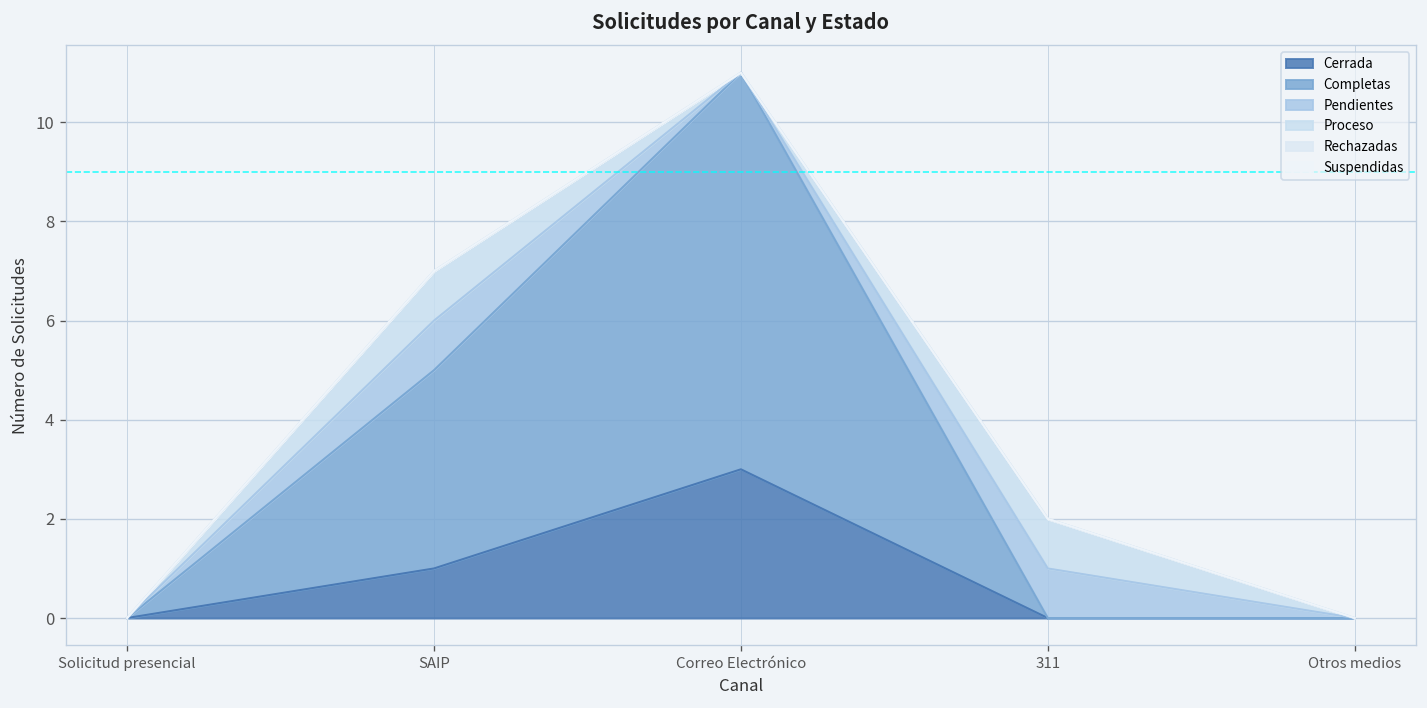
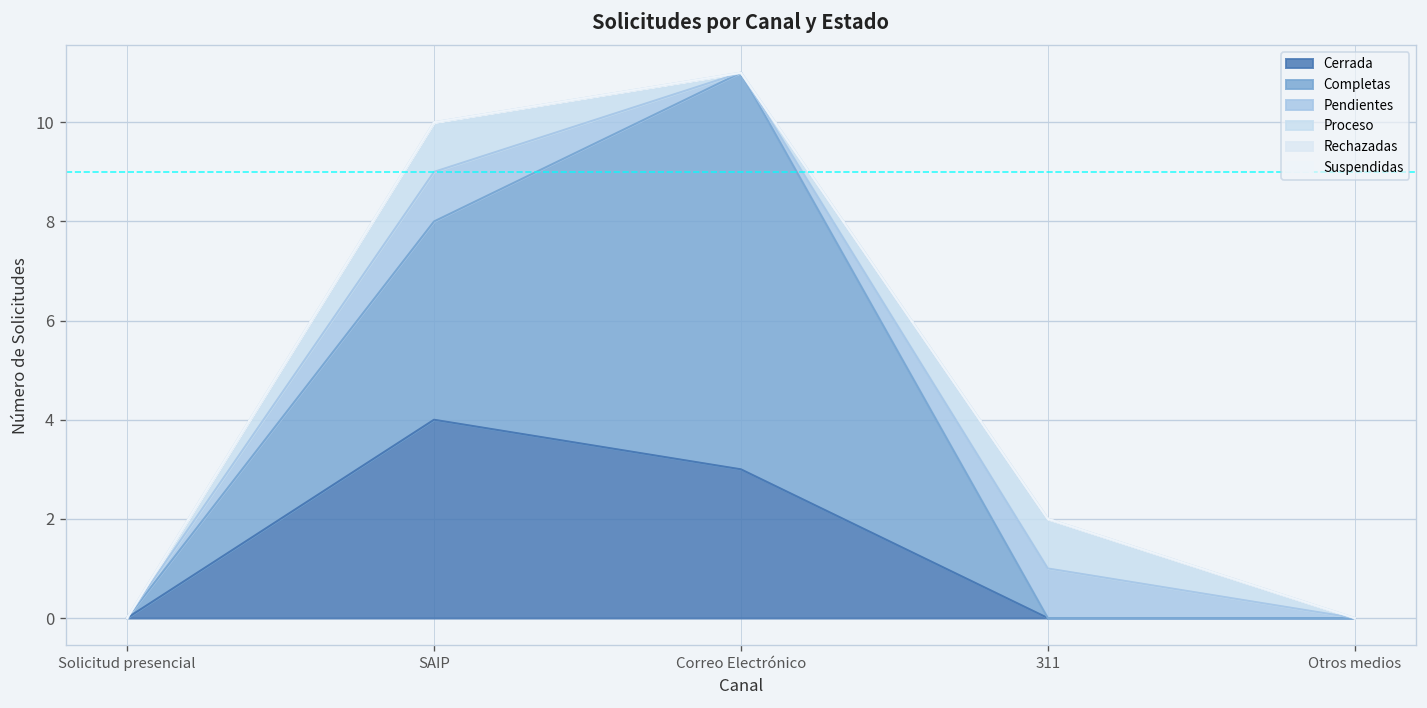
  {
    "Cerrada": {
-     "SAIP": 1,
+     "SAIP": 4,
      "Correo Electrónico": 3
    }
  }
